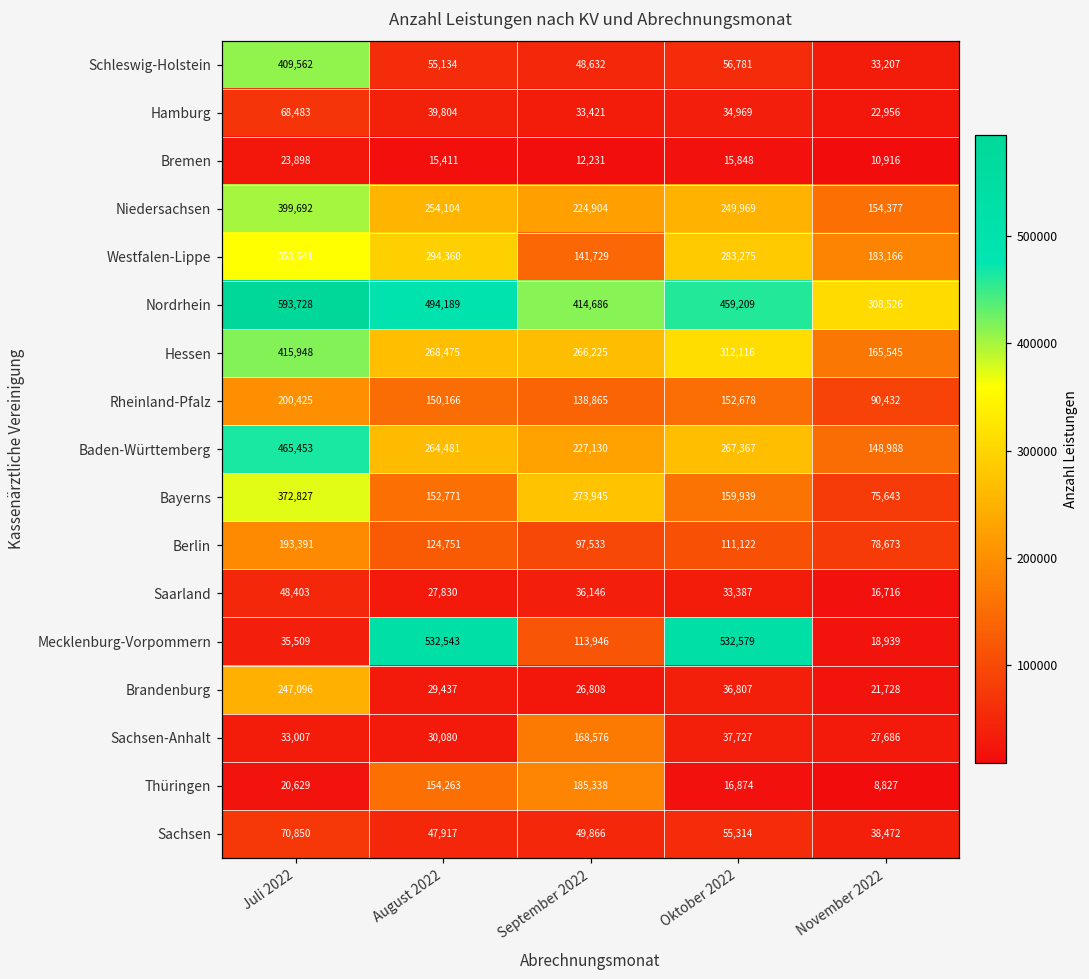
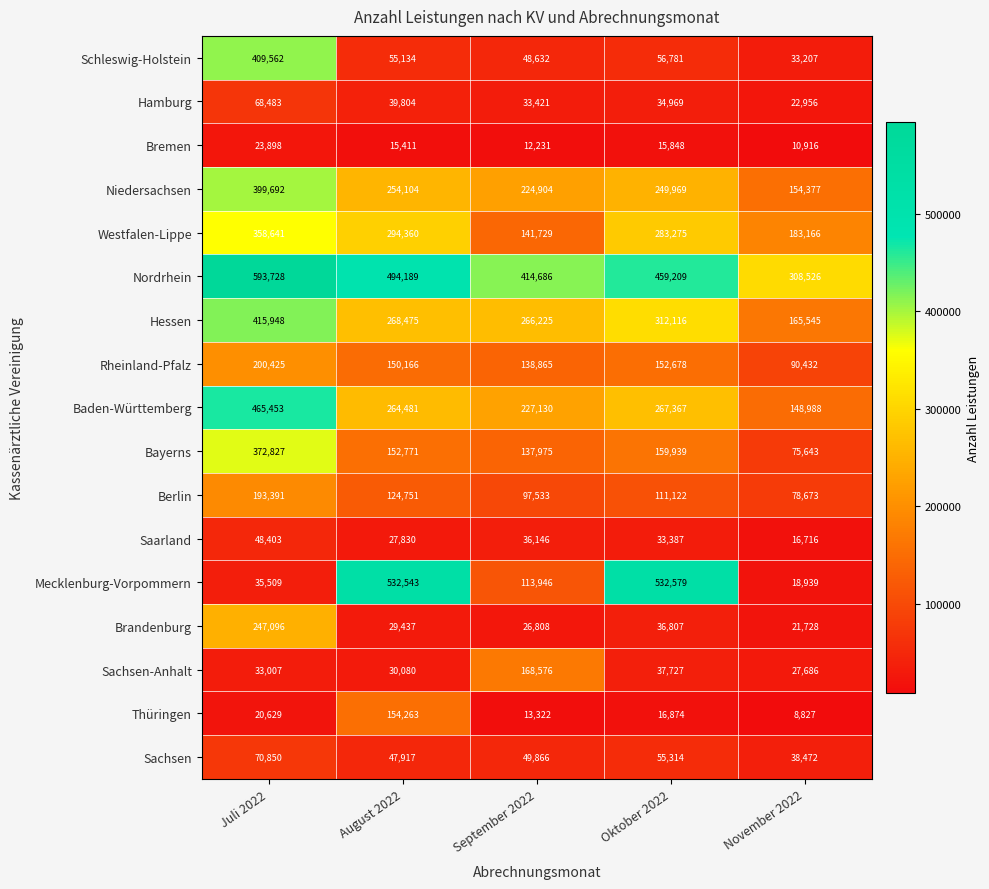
  {
    "Schleswig-Holstein": {
      "Juli 2022": "409,562",
      "August 2022": "55,134",
      "September 2022": "48,632",
      "Oktober 2022": "56,781",
      "November 2022": "33,207"
    },
    "Hamburg": {
      "Juli 2022": "68,483",
      "August 2022": "39,804",
      "September 2022": "33,421",
      "Oktober 2022": "34,969",
      "November 2022": "22,956"
    },
    "Bremen": {
      "Juli 2022": "23,898",
      "August 2022": "15,411",
      "September 2022": "12,231",
      "Oktober 2022": "15,848",
      "November 2022": "10,916"
    },
    "Niedersachsen": {
      "Juli 2022": "399,692",
      "August 2022": "254,104",
      "September 2022": "224,904",
      "Oktober 2022": "249,969",
      "November 2022": "154,377"
    },
    "Westfalen-Lippe": {
      "Juli 2022": "358,641",
      "August 2022": "294,360",
      "September 2022": "141,729",
      "Oktober 2022": "283,275",
      "November 2022": "183,166"
    },
    "Nordrhein": {
      "Juli 2022": "593,728",
      "August 2022": "494,189",
      "September 2022": "414,686",
      "Oktober 2022": "459,209",
      "November 2022": "308,526"
    },
    "Hessen": {
      "Juli 2022": "415,948",
      "August 2022": "268,475",
      "September 2022": "266,225",
      "Oktober 2022": "312,116",
      "November 2022": "165,545"
    },
    "Rheinland-Pfalz": {
      "Juli 2022": "200,425",
      "August 2022": "150,166",
      "September 2022": "138,865",
      "Oktober 2022": "152,678",
      "November 2022": "90,432"
    },
    "Baden-Württemberg": {
      "Juli 2022": "465,453",
      "August 2022": "264,481",
      "September 2022": "227,130",
      "Oktober 2022": "267,367",
      "November 2022": "148,988"
    },
    "Bayerns": {
      "Juli 2022": "372,827",
      "August 2022": "152,771",
-     "September 2022": "273,945",
+     "September 2022": "137,975",
      "Oktober 2022": "159,939",
      "November 2022": "75,643"
    },
    "Berlin": {
      "Juli 2022": "193,391",
      "August 2022": "124,751",
      "September 2022": "97,533",
      "Oktober 2022": "111,122",
      "November 2022": "78,673"
    },
    "Saarland": {
      "Juli 2022": "48,403",
      "August 2022": "27,830",
      "September 2022": "36,146",
      "Oktober 2022": "33,387",
      "November 2022": "16,716"
    },
    "Mecklenburg-Vorpommern": {
      "Juli 2022": "35,509",
      "August 2022": "532,543",
      "September 2022": "113,946",
      "Oktober 2022": "532,579",
      "November 2022": "18,939"
    },
    "Brandenburg": {
      "Juli 2022": "247,096",
      "August 2022": "29,437",
      "September 2022": "26,808",
      "Oktober 2022": "36,807",
      "November 2022": "21,728"
    },
    "Sachsen-Anhalt": {
      "Juli 2022": "33,007",
      "August 2022": "30,080",
      "September 2022": "168,576",
      "Oktober 2022": "37,727",
      "November 2022": "27,686"
    },
    "Thüringen": {
      "Juli 2022": "20,629",
      "August 2022": "154,263",
-     "September 2022": "185,338",
+     "September 2022": "13,322",
      "Oktober 2022": "16,874",
      "November 2022": "8,827"
    },
    "Sachsen": {
      "Juli 2022": "70,850",
      "August 2022": "47,917",
      "September 2022": "49,866",
      "Oktober 2022": "55,314",
      "November 2022": "38,472"
    }
  }
